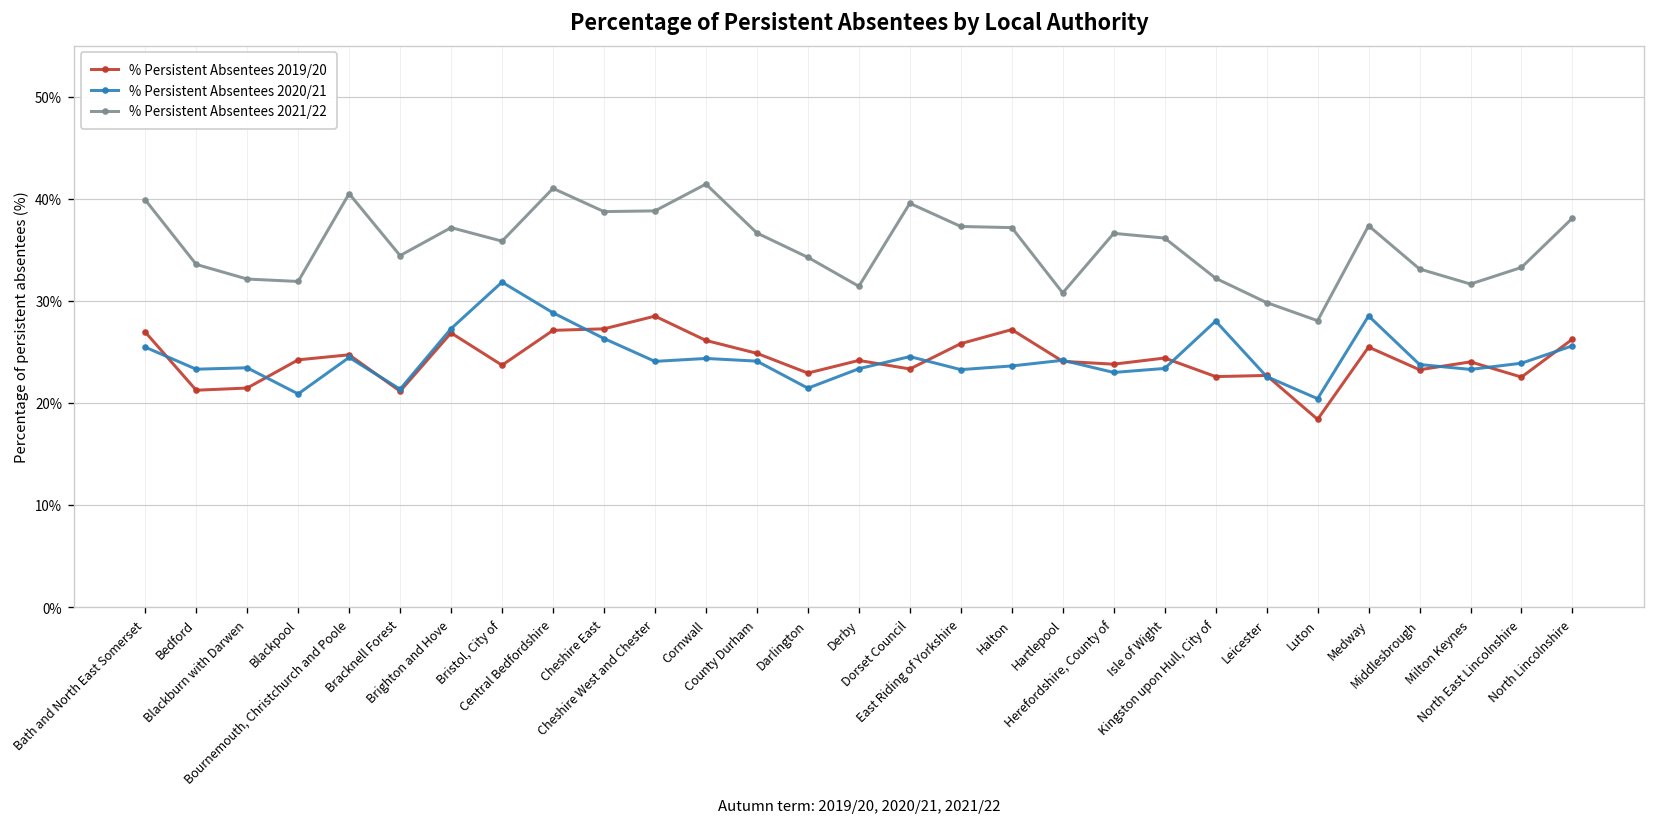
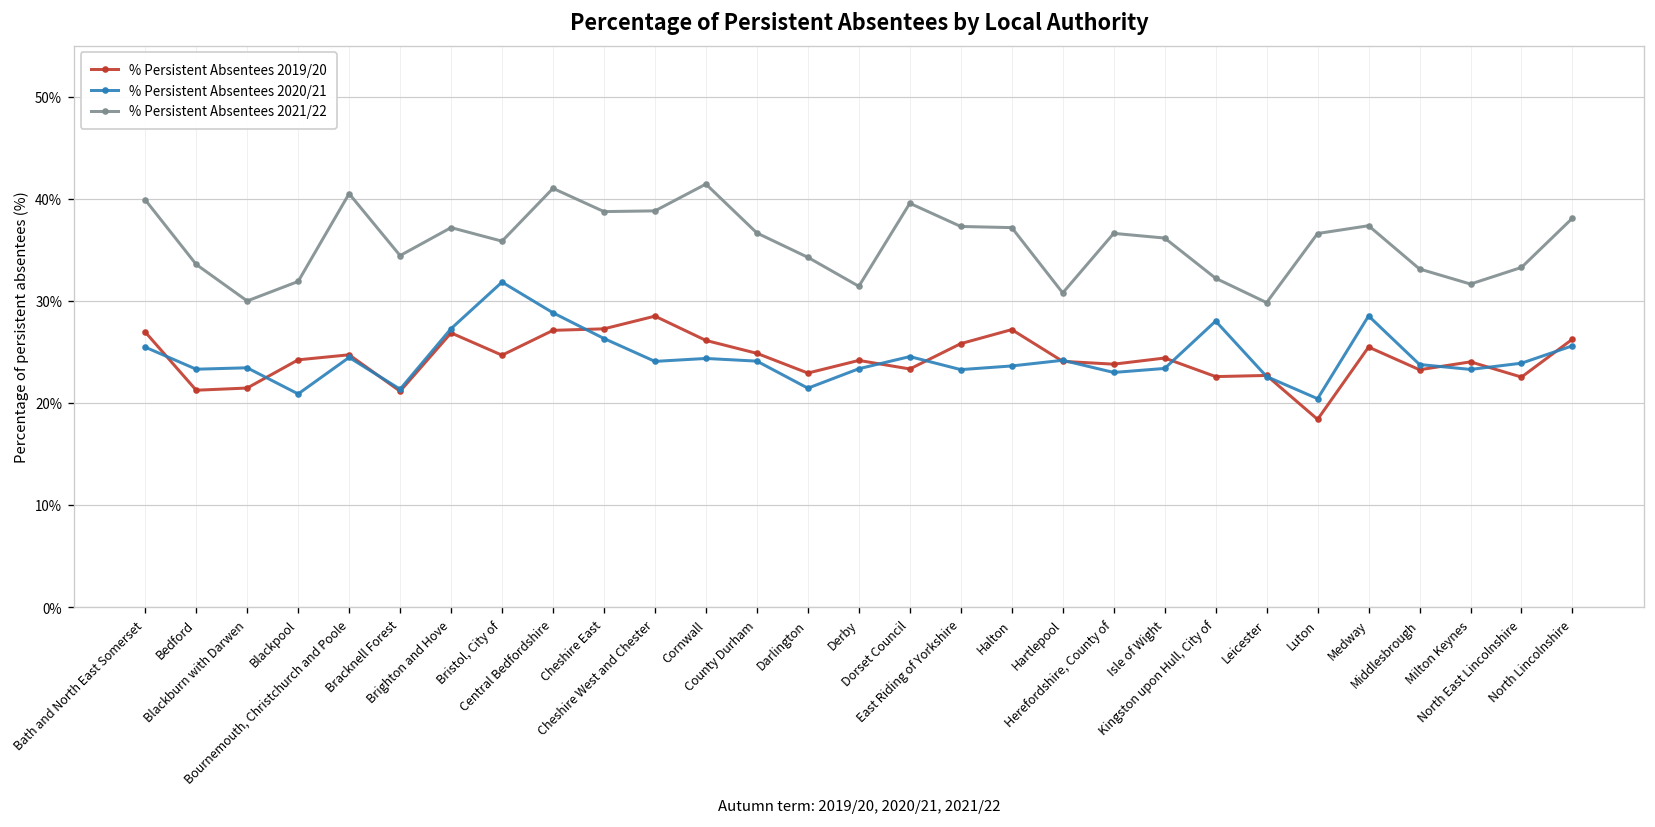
  {
    "% Persistent Absentees 2019/20": {
      "Bath and North East Somerset": "27%",
      "Bedford": "21%",
      "Blackburn with Darwen": "21%",
      "Blackpool": "24%",
      "Brighton and Hove": "27%",
-     "Bristol, City of": "24%",
+     "Bristol, City of": "25%",
      "Central Bedfordshire": "27%",
      "Cheshire East": "27%",
      "Cheshire West and Chester": "28%",
      "Cornwall": "26%",
      "County Durham": "25%",
      "Darlington": "23%",
      "Derby": "24%",
      "Dorset Council": "23%",
      "East Riding of Yorkshire": "26%",
      "Halton": "27%",
      "Herefordshire, County of": "24%",
      "Isle of Wight": "24%",
      "Kingston upon Hull, City of": "23%",
      "Luton": "18%",
      "Medway": "25%",
      "Middlesbrough": "23%",
      "Milton Keynes": "24%",
      "North East Lincolnshire": "23%",
      "North Lincolnshire": "26%"
    },
    "% Persistent Absentees 2020/21": {
      "Bath and North East Somerset": "25%",
      "Bedford": "23%",
      "Blackburn with Darwen": "23%",
      "Blackpool": "21%",
      "Brighton and Hove": "27%",
      "Bristol, City of": "32%",
      "Central Bedfordshire": "29%",
      "Cheshire East": "26%",
      "Cheshire West and Chester": "24%",
      "Cornwall": "24%",
      "County Durham": "24%",
      "Darlington": "21%",
      "Derby": "23%",
      "Dorset Council": "25%",
      "East Riding of Yorkshire": "23%",
      "Halton": "24%",
      "Herefordshire, County of": "23%",
      "Isle of Wight": "23%",
      "Kingston upon Hull, City of": "28%",
      "Luton": "20%",
      "Medway": "29%",
      "Middlesbrough": "24%",
      "Milton Keynes": "23%",
      "North East Lincolnshire": "24%",
      "North Lincolnshire": "26%"
    },
    "% Persistent Absentees 2021/22": {
      "Bath and North East Somerset": "40%",
      "Bedford": "34%",
-     "Blackburn with Darwen": "32%",
+     "Blackburn with Darwen": "30%",
      "Blackpool": "32%",
      "Bournemouth, Christchurch and Poole": "41%",
      "Bracknell Forest": "34%",
      "Brighton and Hove": "37%",
      "Bristol, City of": "36%",
      "Central Bedfordshire": "41%",
      "Cheshire East": "39%",
      "Cheshire West and Chester": "39%",
      "Cornwall": "41%",
      "County Durham": "37%",
      "Darlington": "34%",
      "Derby": "31%",
      "Dorset Council": "40%",
      "East Riding of Yorkshire": "37%",
      "Halton": "37%",
      "Hartlepool": "31%",
      "Herefordshire, County of": "37%",
      "Isle of Wight": "36%",
      "Kingston upon Hull, City of": "32%",
      "Leicester": "30%",
-     "Luton": "28%",
+     "Luton": "37%",
      "Medway": "37%",
      "Middlesbrough": "33%",
      "Milton Keynes": "32%",
      "North East Lincolnshire": "33%",
      "North Lincolnshire": "38%"
    }
  }
